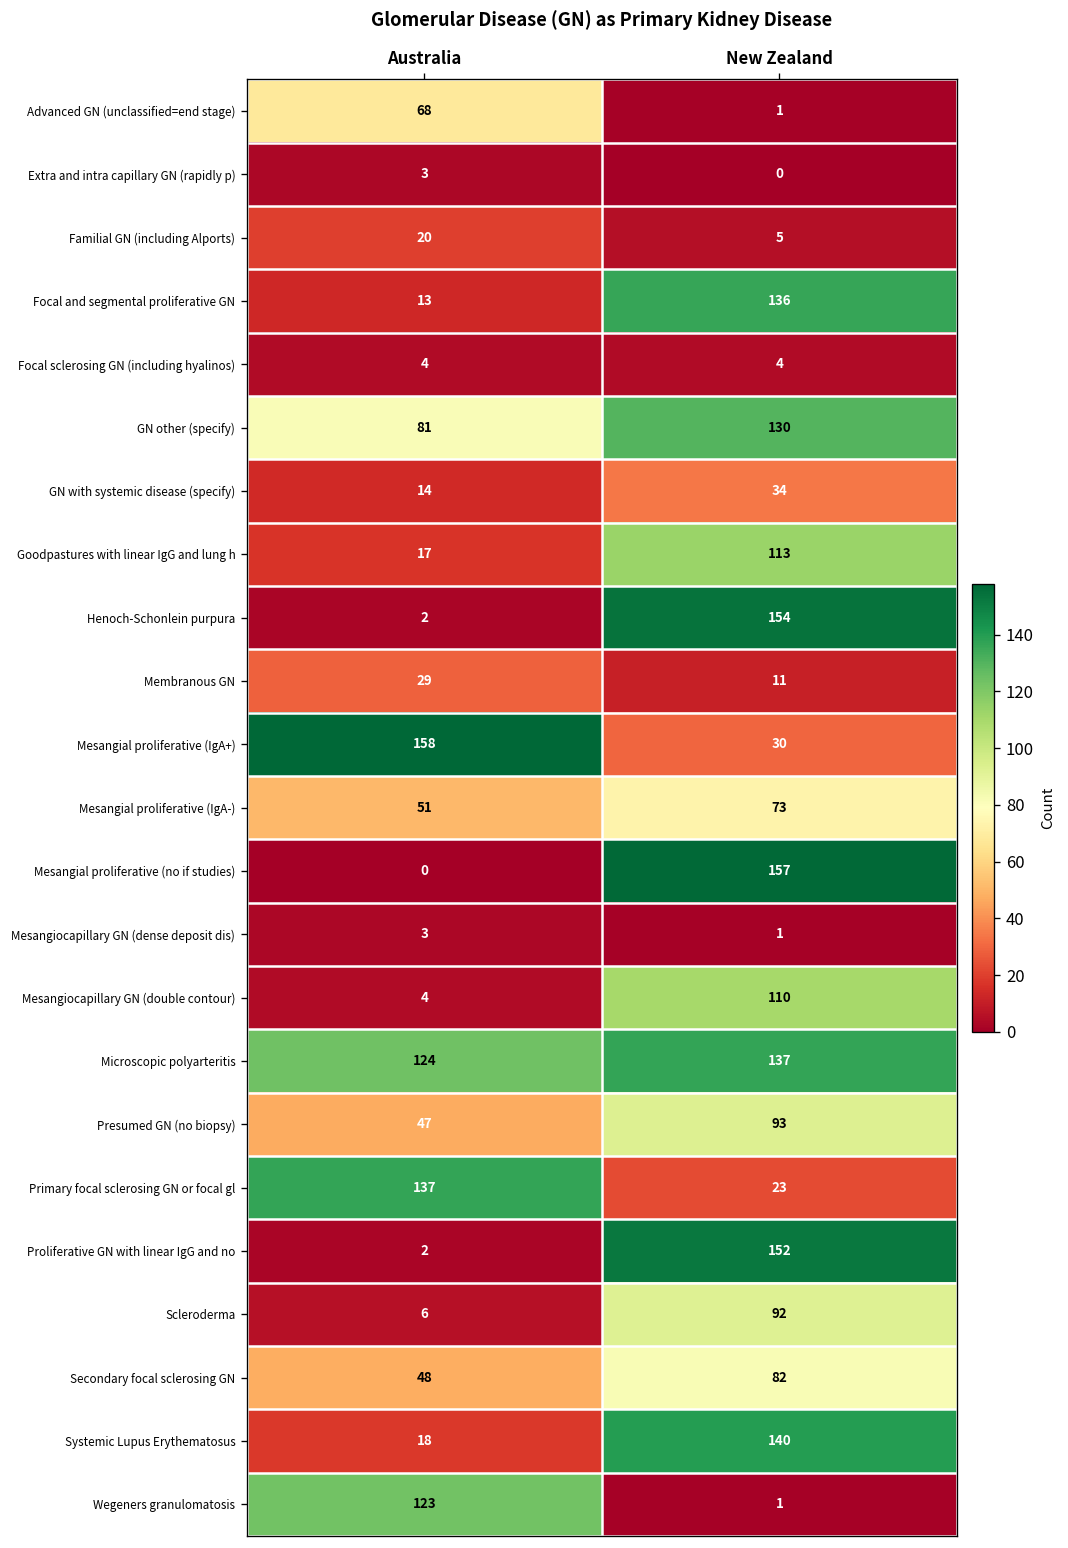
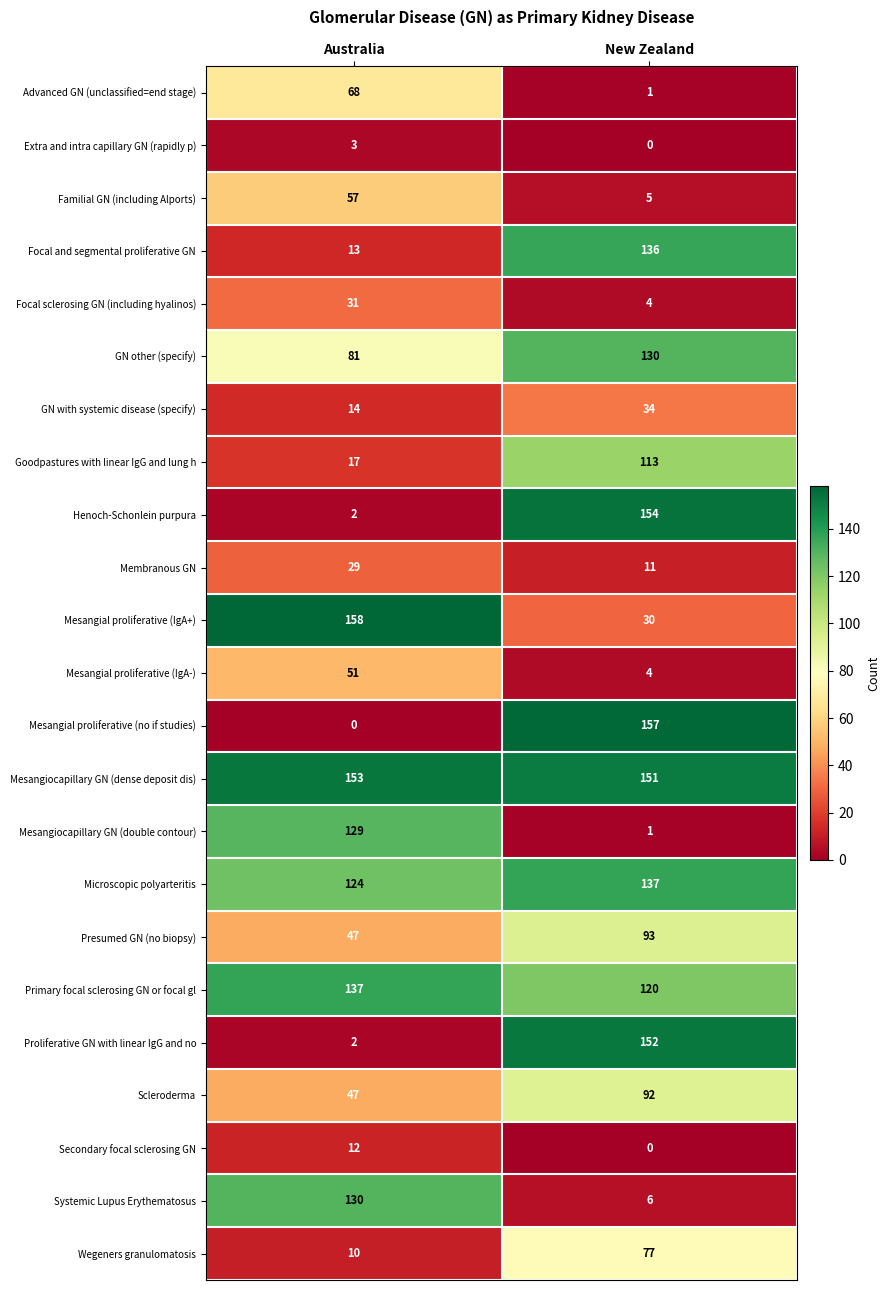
  {
    "Advanced GN (unclassified=end stage)": {
      "Australia": 68,
      "New Zealand": 1
    },
    "Extra and intra capillary GN (rapidly p)": {
      "Australia": 3,
      "New Zealand": 0
    },
    "Familial GN (including Alports)": {
-     "Australia": 20,
+     "Australia": 57,
      "New Zealand": 5
    },
    "Focal and segmental proliferative GN": {
      "Australia": 13,
      "New Zealand": 136
    },
    "Focal sclerosing GN (including hyalinos)": {
-     "Australia": 4,
+     "Australia": 31,
      "New Zealand": 4
    },
    "GN other (specify)": {
      "Australia": 81,
      "New Zealand": 130
    },
    "GN with systemic disease (specify)": {
      "Australia": 14,
      "New Zealand": 34
    },
    "Goodpastures with linear IgG and lung h": {
      "Australia": 17,
      "New Zealand": 113
    },
    "Henoch-Schonlein purpura": {
      "Australia": 2,
      "New Zealand": 154
    },
    "Membranous GN": {
      "Australia": 29,
      "New Zealand": 11
    },
    "Mesangial proliferative (IgA+)": {
      "Australia": 158,
      "New Zealand": 30
    },
    "Mesangial proliferative (IgA-)": {
      "Australia": 51,
-     "New Zealand": 73
+     "New Zealand": 4
    },
    "Mesangial proliferative (no if studies)": {
      "Australia": 0,
      "New Zealand": 157
    },
    "Mesangiocapillary GN (dense deposit dis)": {
-     "Australia": 3,
-     "New Zealand": 1
+     "Australia": 153,
+     "New Zealand": 151
    },
    "Mesangiocapillary GN (double contour)": {
-     "Australia": 4,
-     "New Zealand": 110
+     "Australia": 129,
+     "New Zealand": 1
    },
    "Microscopic polyarteritis": {
      "Australia": 124,
      "New Zealand": 137
    },
    "Presumed GN (no biopsy)": {
      "Australia": 47,
      "New Zealand": 93
    },
    "Primary focal sclerosing GN or focal gl": {
      "Australia": 137,
-     "New Zealand": 23
+     "New Zealand": 120
    },
    "Proliferative GN with linear IgG and no": {
      "Australia": 2,
      "New Zealand": 152
    },
    "Scleroderma": {
-     "Australia": 6,
+     "Australia": 47,
      "New Zealand": 92
    },
    "Secondary focal sclerosing GN": {
-     "Australia": 48,
-     "New Zealand": 82
+     "Australia": 12,
+     "New Zealand": 0
    },
    "Systemic Lupus Erythematosus": {
-     "Australia": 18,
-     "New Zealand": 140
+     "Australia": 130,
+     "New Zealand": 6
    },
    "Wegeners granulomatosis": {
-     "Australia": 123,
-     "New Zealand": 1
+     "Australia": 10,
+     "New Zealand": 77
    }
  }
